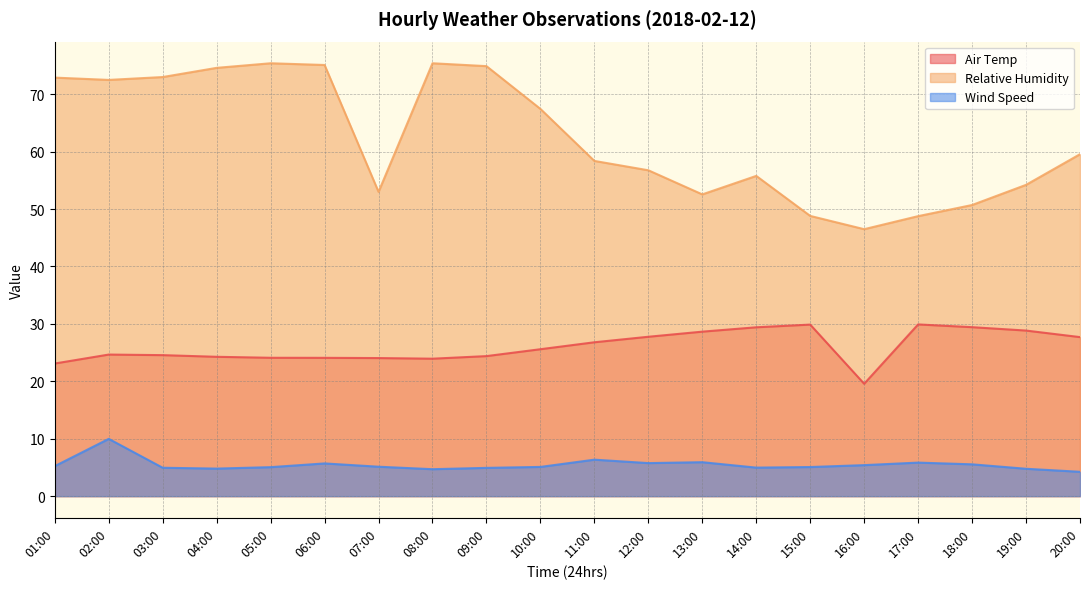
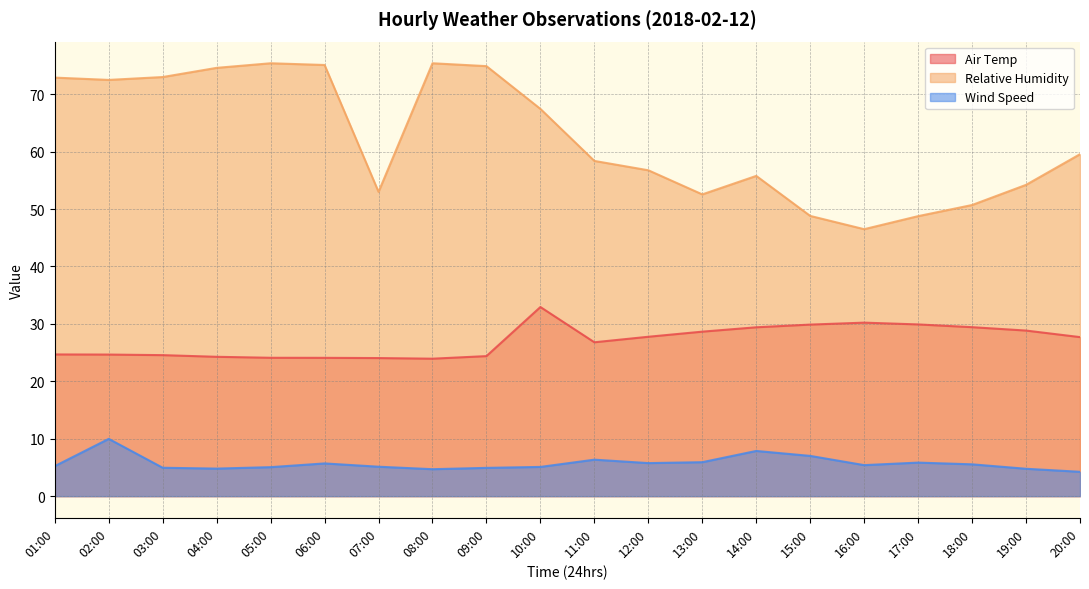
  {
    "Air Temp": {
-     "01:00": 23,
+     "01:00": 25,
      "02:00": 25,
      "03:00": 25,
      "04:00": 24,
      "05:00": 24,
      "06:00": 24,
      "07:00": 24,
      "08:00": 24,
      "09:00": 24,
-     "10:00": 26,
+     "10:00": 33,
      "11:00": 27,
      "12:00": 28,
      "13:00": 29,
      "14:00": 29,
      "15:00": 30,
-     "16:00": 20,
+     "16:00": 30,
      "17:00": 30,
      "18:00": 29,
      "19:00": 29,
      "20:00": 28
    },
    "Relative Humidity": {
      "01:00": 73,
      "02:00": 73,
      "03:00": 73,
      "04:00": 75,
      "05:00": 75,
      "06:00": 75,
      "07:00": 53,
      "08:00": 75,
      "09:00": 75,
      "10:00": 67,
      "11:00": 58,
      "12:00": 57,
      "13:00": 53,
      "14:00": 56,
      "15:00": 49,
      "16:00": 47,
      "17:00": 49,
      "18:00": 51,
      "19:00": 54,
      "20:00": 60
    },
    "Wind Speed": {
      "01:00": 5,
      "02:00": 10,
      "03:00": 5,
      "04:00": 5,
      "05:00": 5,
      "06:00": 6,
      "07:00": 5,
      "08:00": 5,
      "09:00": 5,
      "10:00": 5,
      "11:00": 6,
      "12:00": 6,
      "13:00": 6,
-     "14:00": 5,
-     "15:00": 5,
+     "14:00": 8,
+     "15:00": 7,
      "16:00": 5,
      "17:00": 6,
      "18:00": 6,
      "19:00": 5,
      "20:00": 4
    }
  }
